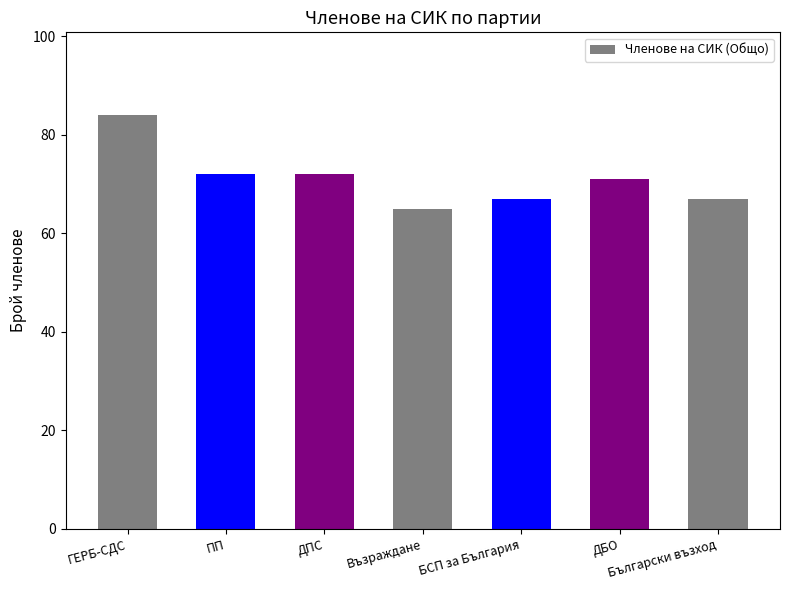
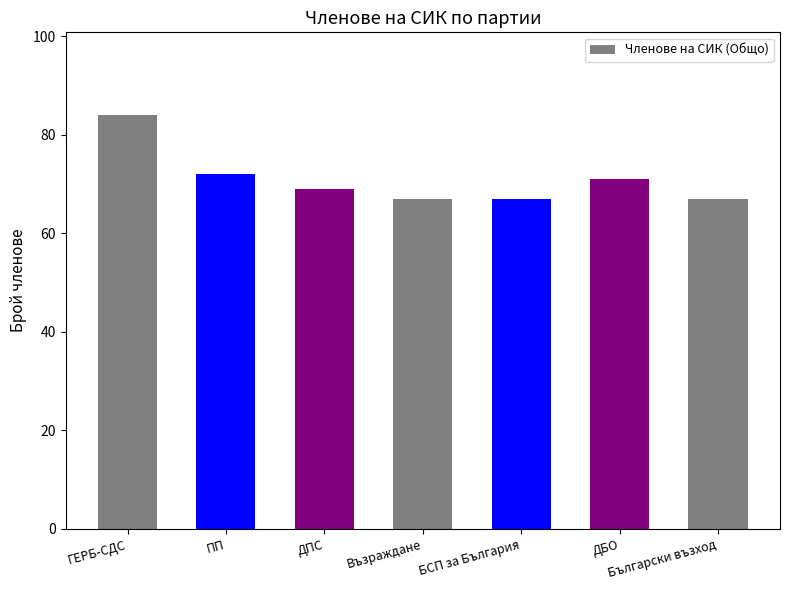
  {
    "ГЕРБ-СДС": 84,
    "ПП": 72,
-   "ДПС": 72,
-   "Възраждане": 65,
+   "ДПС": 69,
+   "Възраждане": 67,
    "БСП за България": 67,
    "ДБО": 71,
    "Български възход": 67
  }
